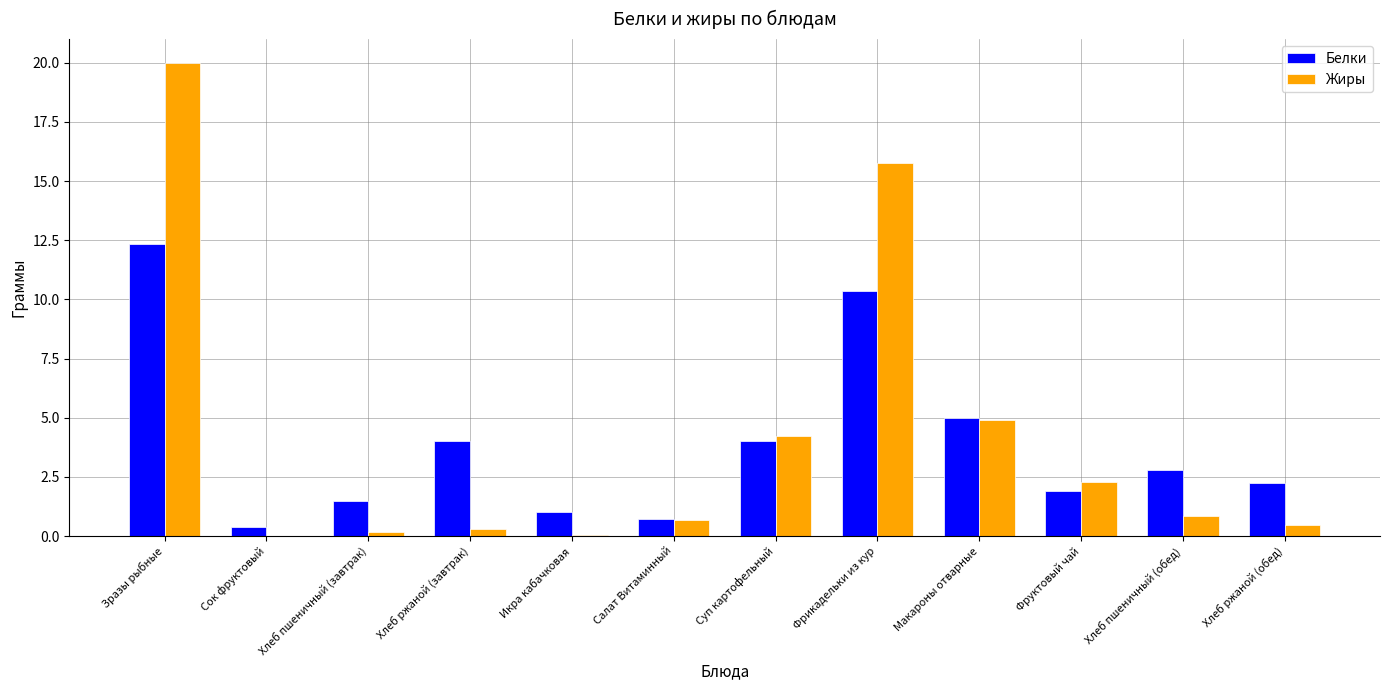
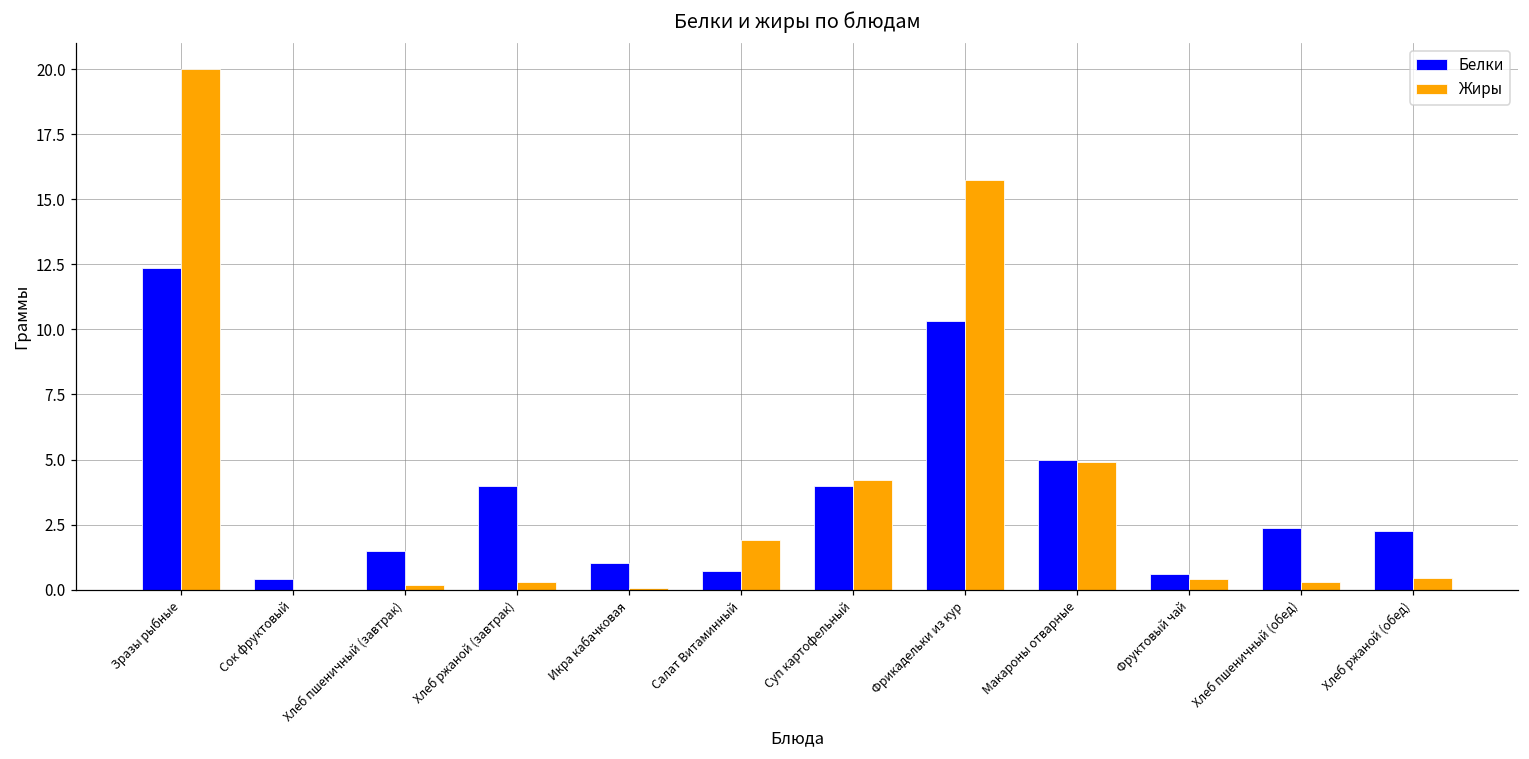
  {
    "Белки": {
      "Зразы рыбные": 12.4,
      "Сок фруктовый": 0.4,
      "Хлеб пшеничный (завтрак)": 1.5,
      "Хлеб ржаной (завтрак)": 4.0,
      "Икра кабачковая": 1.0,
      "Салат Витаминный": 0.7,
      "Суп картофельный": 4.0,
      "Фрикадельки из кур": 10.3,
      "Макароны отварные": 5.0,
-     "Фруктовый чай": 1.9,
-     "Хлеб пшеничный (обед)": 2.8,
+     "Фруктовый чай": 0.6,
+     "Хлеб пшеничный (обед)": 2.4,
      "Хлеб ржаной (обед)": 2.2
    },
    "Жиры": {
      "Зразы рыбные": 20.0,
      "Сок фруктовый": 0.0,
      "Хлеб пшеничный (завтрак)": 0.2,
      "Хлеб ржаной (завтрак)": 0.3,
-     "Салат Витаминный": 0.7,
+     "Салат Витаминный": 1.9,
      "Суп картофельный": 4.2,
      "Фрикадельки из кур": 15.8,
      "Макароны отварные": 4.9,
-     "Фруктовый чай": 2.3,
-     "Хлеб пшеничный (обед)": 0.9,
+     "Фруктовый чай": 0.4,
+     "Хлеб пшеничный (обед)": 0.3,
      "Хлеб ржаной (обед)": 0.5
    }
  }
